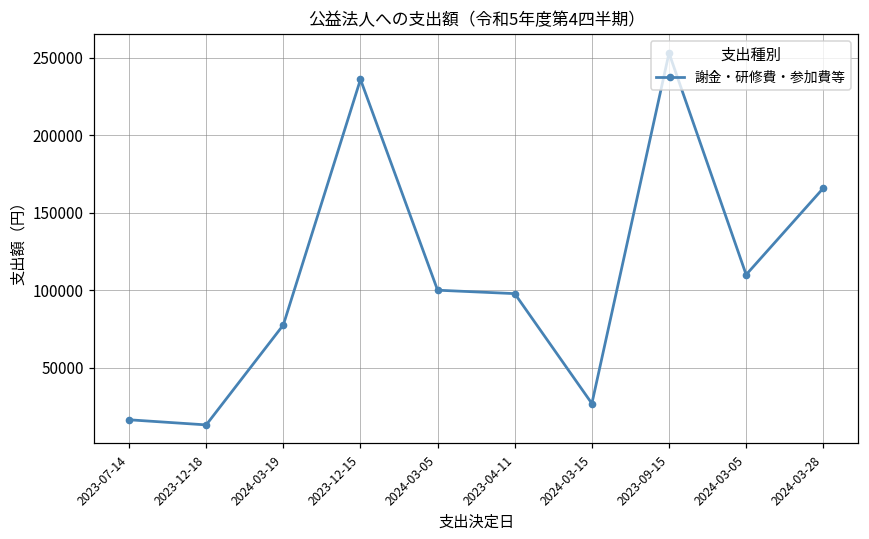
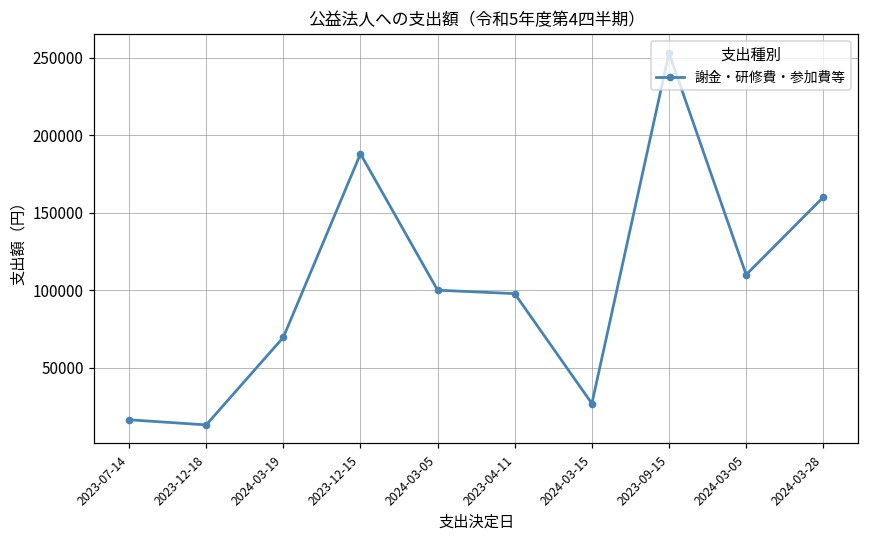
  {
    "2023-07-14": 16000,
    "2023-12-18": 13000,
-   "2024-03-19": 78000,
-   "2023-12-15": 236000,
+   "2024-03-19": 70000,
+   "2023-12-15": 188000,
    "2023-04-11": 98000,
    "2024-03-15": 27000,
-   "2024-03-28": 166000
+   "2024-03-28": 160000
  }
